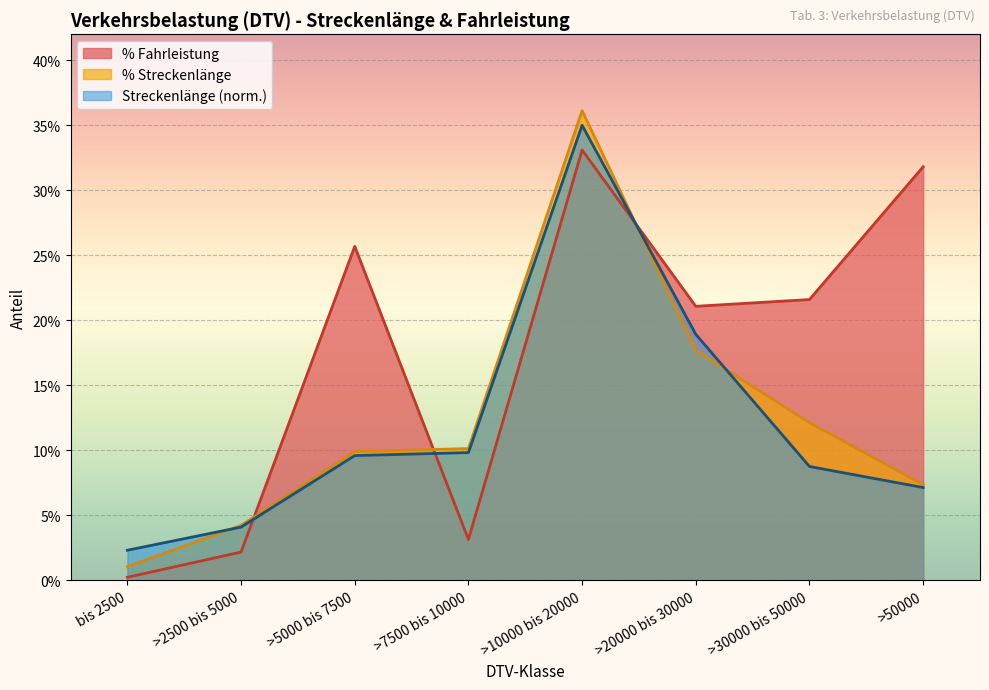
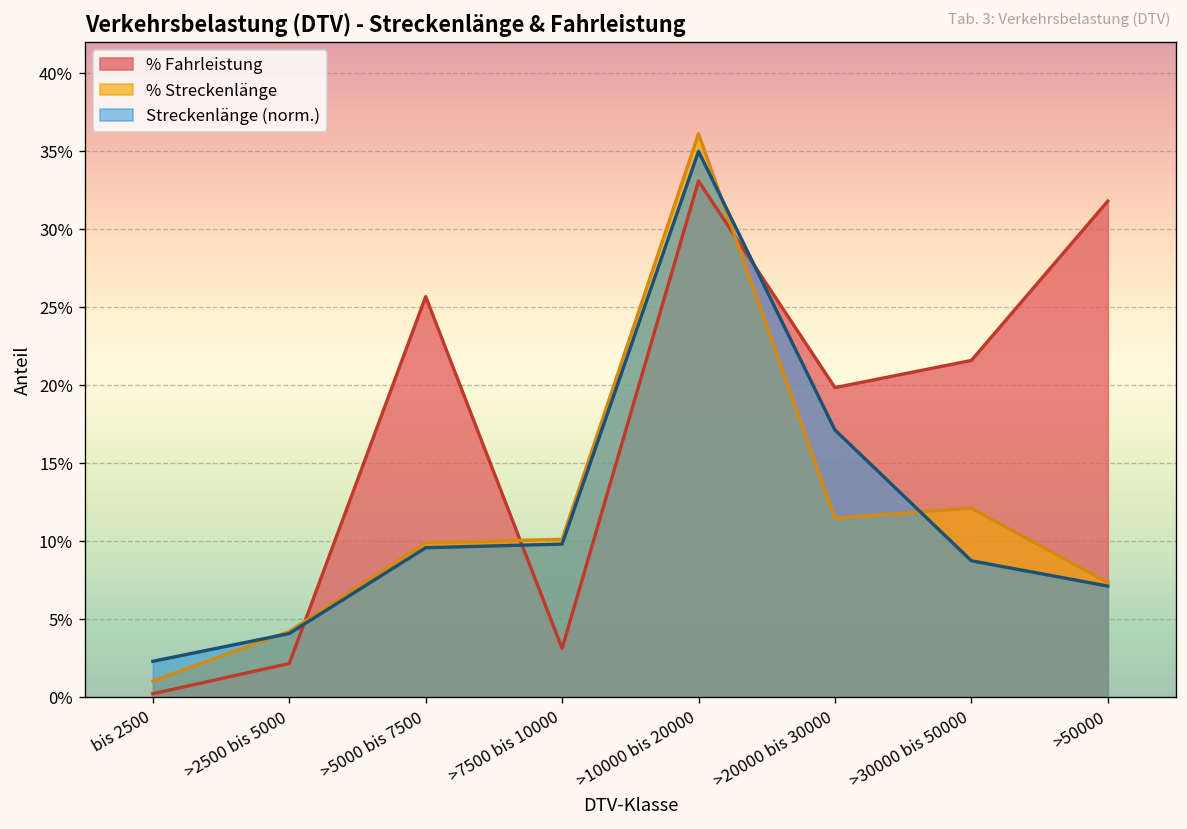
  {
    "% Fahrleistung": {
      "bis 2500": "0.2%",
      ">2500 bis 5000": "2.2%",
      ">5000 bis 7500": "25.7%",
      ">7500 bis 10000": "3.2%",
      ">10000 bis 20000": "33.1%",
-     ">20000 bis 30000": "21.1%",
+     ">20000 bis 30000": "19.9%",
      ">30000 bis 50000": "21.6%",
      ">50000": "31.8%"
    },
    "% Streckenlänge": {
      "bis 2500": "1.1%",
      ">5000 bis 7500": "9.9%",
      ">7500 bis 10000": "10.1%",
      ">10000 bis 20000": "36.1%",
-     ">20000 bis 30000": "17.7%",
+     ">20000 bis 30000": "11.5%",
      ">30000 bis 50000": "12.1%",
      ">50000": "7.4%"
    },
    "Streckenlänge (norm.)": {
      "bis 2500": "2.3%",
      ">5000 bis 7500": "9.6%",
      ">7500 bis 10000": "9.8%",
      ">10000 bis 20000": "35.0%",
-     ">20000 bis 30000": "18.9%",
+     ">20000 bis 30000": "17.1%",
      ">30000 bis 50000": "8.8%",
      ">50000": "7.1%"
    }
  }
